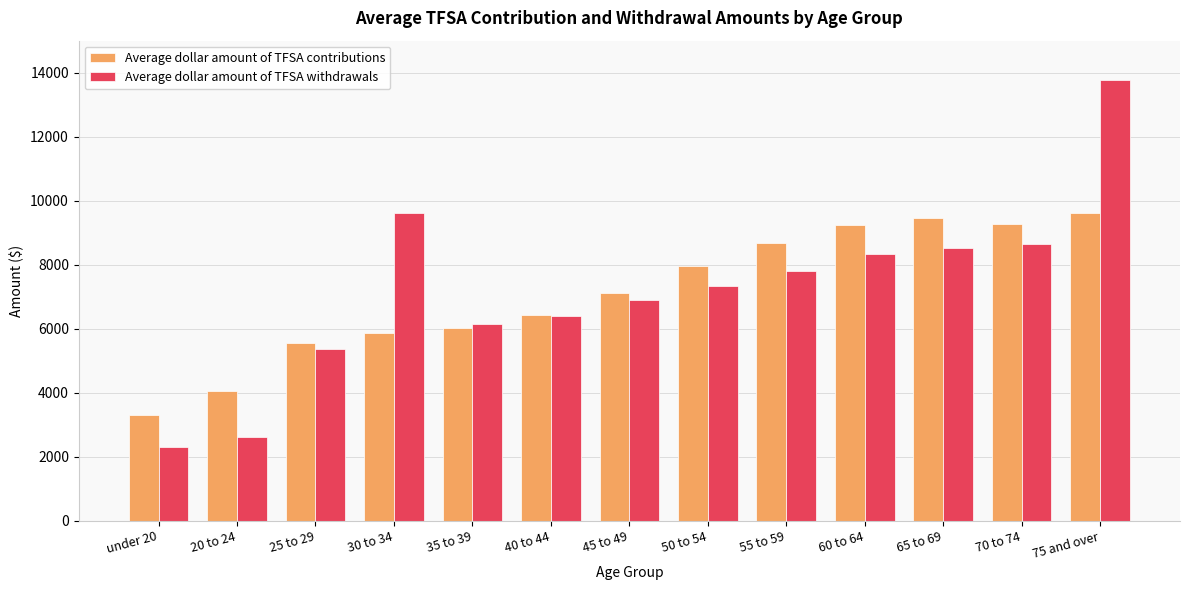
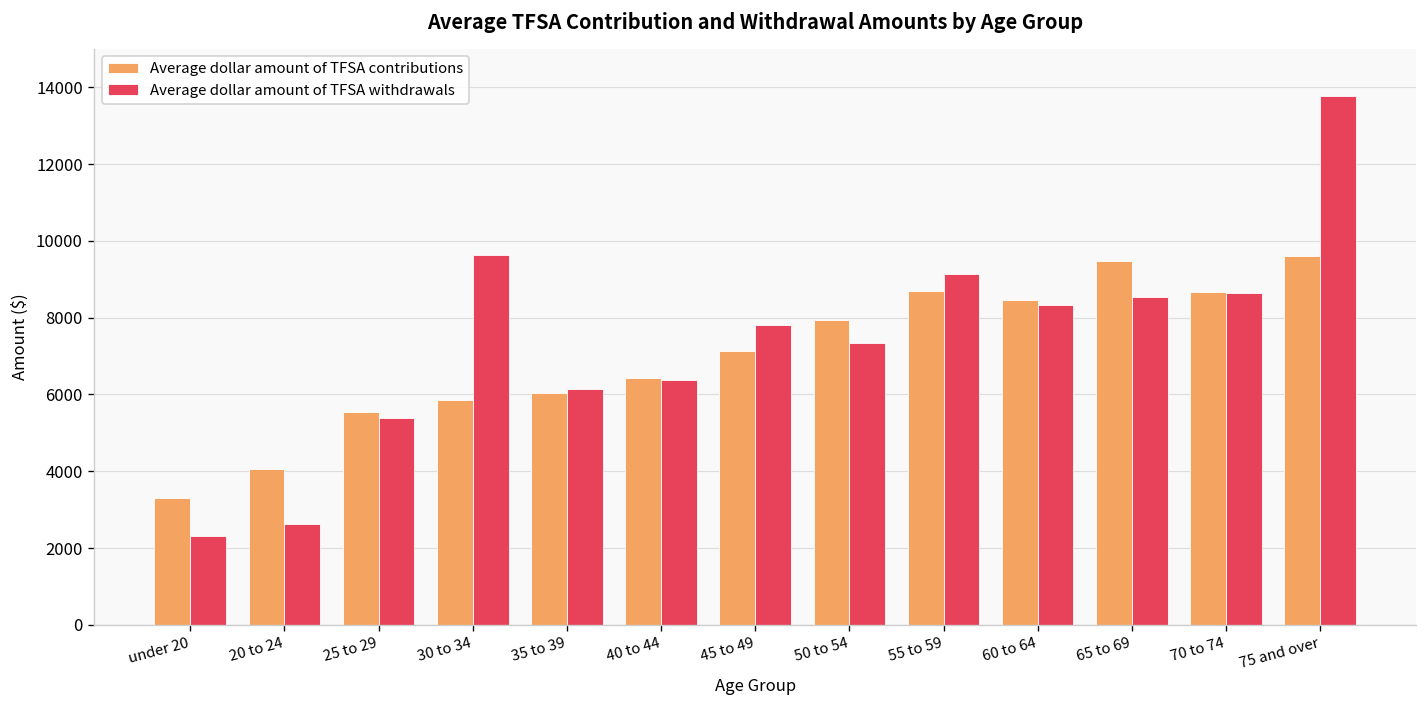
  {
    "Average dollar amount of TFSA contributions": {
      "under 20": 3300,
      "20 to 24": 4100,
      "25 to 29": 5500,
      "30 to 34": 5900,
      "35 to 39": 6000,
      "40 to 44": 6400,
      "45 to 49": 7100,
      "50 to 54": 7900,
      "55 to 59": 8700,
-     "60 to 64": 9200,
+     "60 to 64": 8400,
      "65 to 69": 9500,
-     "70 to 74": 9300,
+     "70 to 74": 8700,
      "75 and over": 9600
    },
    "Average dollar amount of TFSA withdrawals": {
      "under 20": 2300,
      "20 to 24": 2600,
      "25 to 29": 5400,
      "30 to 34": 9600,
      "35 to 39": 6100,
      "40 to 44": 6400,
-     "45 to 49": 6900,
+     "45 to 49": 7800,
      "50 to 54": 7300,
-     "55 to 59": 7800,
+     "55 to 59": 9100,
      "60 to 64": 8300,
      "65 to 69": 8500,
      "70 to 74": 8600,
      "75 and over": 13800
    }
  }
